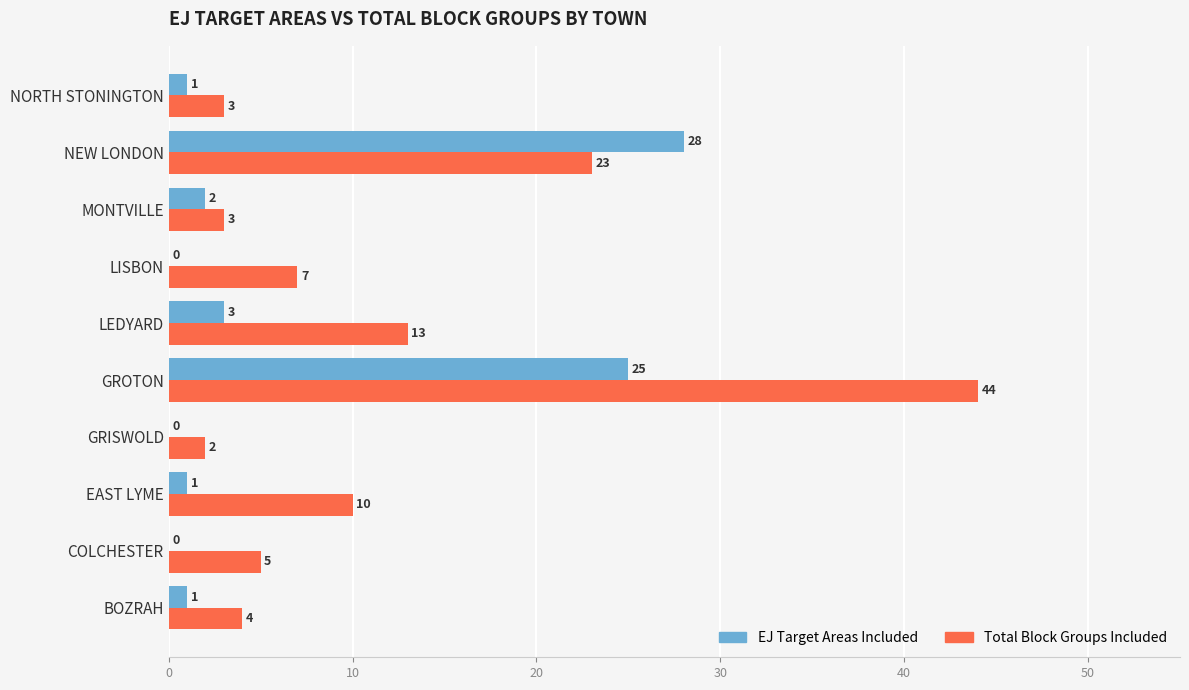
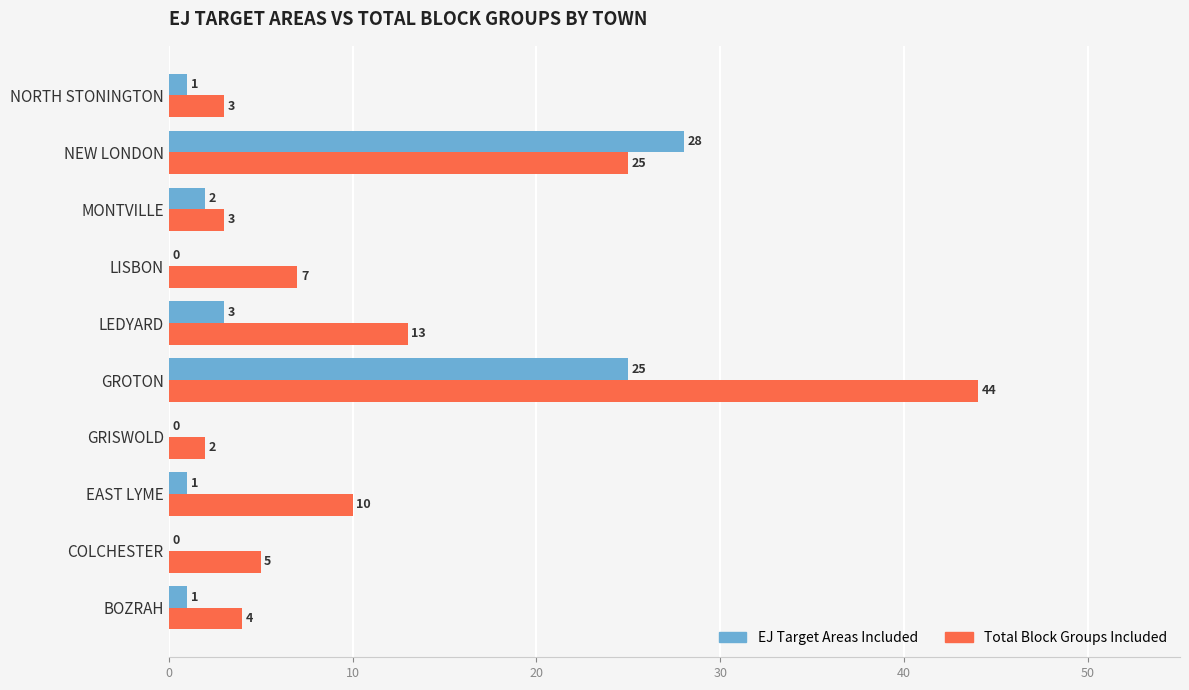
  {
    "EJ Target Areas Included": {
      "NORTH STONINGTON": 1,
      "NEW LONDON": 28,
      "MONTVILLE": 2,
      "LISBON": 0,
      "LEDYARD": 3,
      "GROTON": 25,
      "GRISWOLD": 0,
      "EAST LYME": 1,
      "COLCHESTER": 0,
      "BOZRAH": 1
    },
    "Total Block Groups Included": {
      "NORTH STONINGTON": 3,
-     "NEW LONDON": 23,
+     "NEW LONDON": 25,
      "MONTVILLE": 3,
      "LISBON": 7,
      "LEDYARD": 13,
      "GROTON": 44,
      "GRISWOLD": 2,
      "EAST LYME": 10,
      "COLCHESTER": 5,
      "BOZRAH": 4
    }
  }
